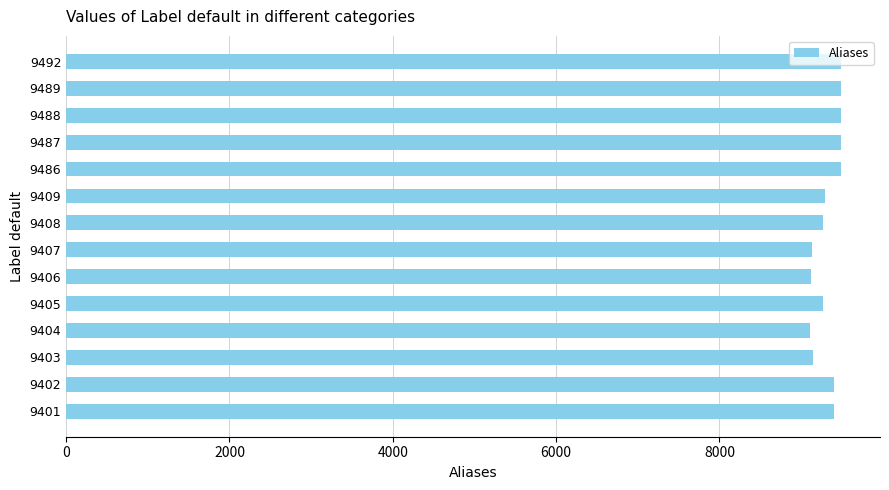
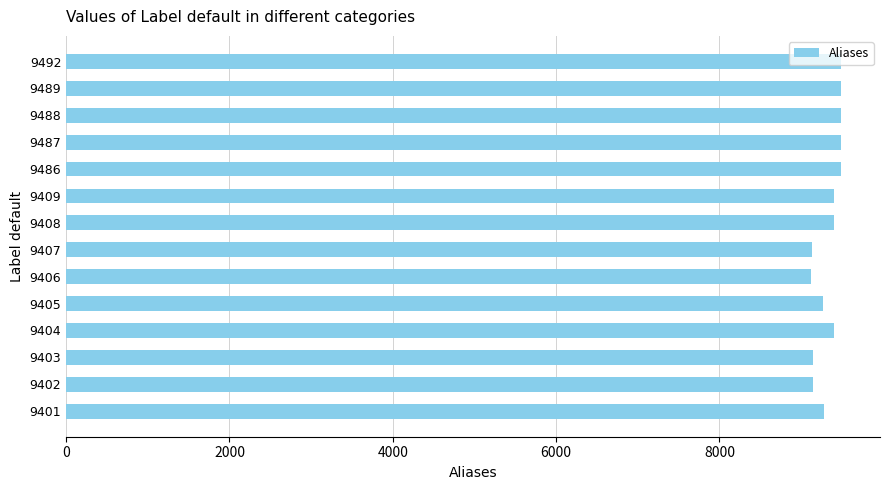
  {
    "9489": 9500,
    "9488": 9500,
    "9487": 9500,
    "9486": 9500,
-   "9409": 9300,
-   "9408": 9300,
+   "9409": 9400,
+   "9408": 9400,
    "9407": 9100,
    "9406": 9100,
    "9405": 9300,
-   "9404": 9100,
+   "9404": 9400,
    "9403": 9100,
-   "9402": 9400,
-   "9401": 9400
+   "9402": 9100,
+   "9401": 9300
  }
